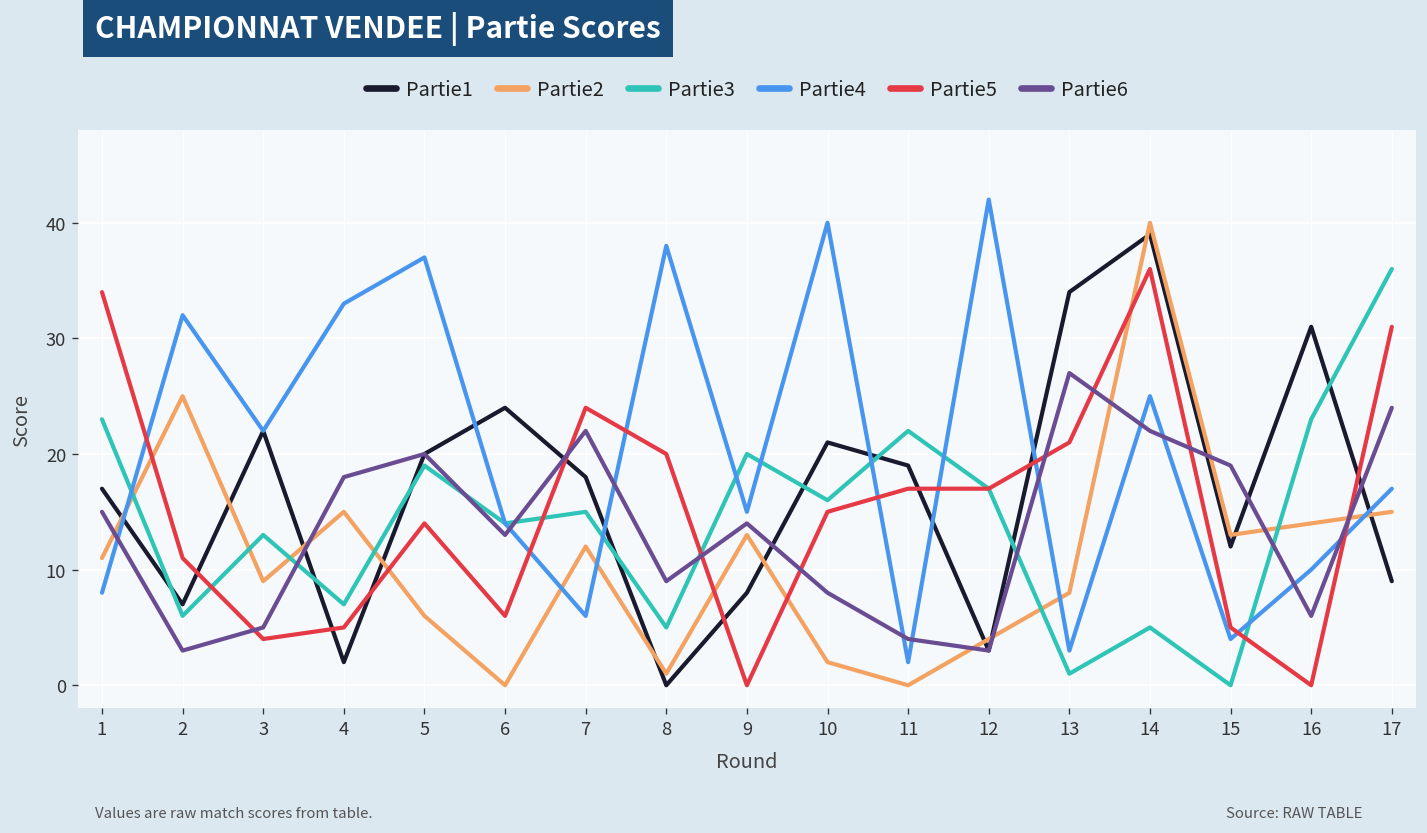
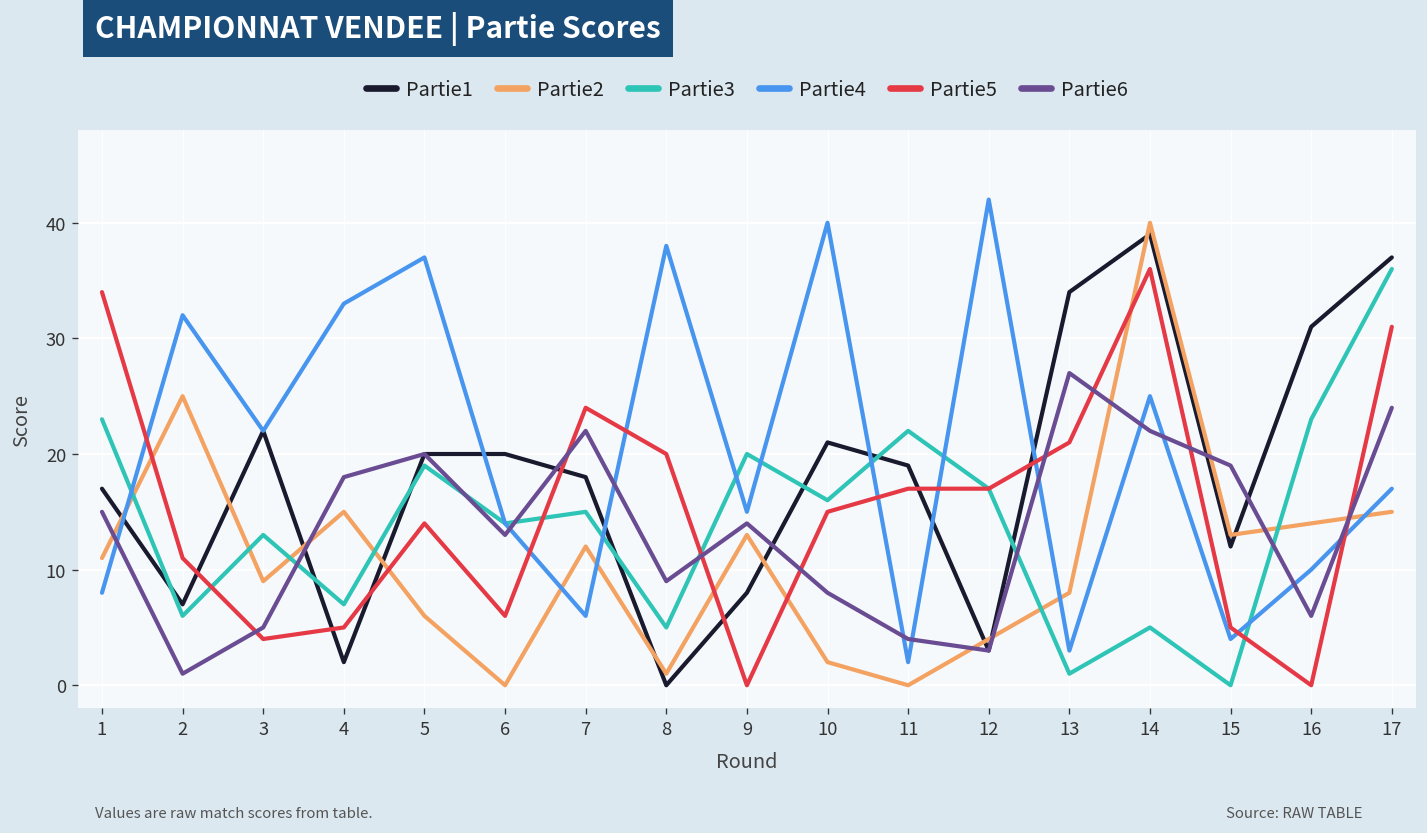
  {
    "Partie1": {
      "1": 17,
      "2": 7,
      "4": 2,
-     "6": 24,
+     "6": 20,
      "7": 18,
      "8": 0,
      "9": 8,
      "10": 21,
      "11": 19,
      "13": 34,
      "14": 39,
      "15": 12,
      "16": 31,
-     "17": 9
+     "17": 37
    },
    "Partie2": {
      "1": 11,
      "2": 25,
      "3": 9,
      "4": 15,
      "5": 6,
      "6": 0,
      "7": 12,
      "8": 1,
      "9": 13,
      "10": 2,
      "11": 0,
      "12": 4,
      "13": 8,
      "14": 40,
      "15": 13,
      "16": 14,
      "17": 15
    },
    "Partie3": {
      "1": 23,
      "2": 6,
      "3": 13,
      "4": 7,
      "5": 19,
      "7": 15,
      "8": 5,
      "9": 20,
      "10": 16,
      "11": 22,
      "13": 1,
      "14": 5,
      "15": 0,
      "16": 23,
      "17": 36
    },
    "Partie4": {
      "1": 8,
      "2": 32,
      "4": 33,
      "5": 37,
      "7": 6,
      "8": 38,
      "9": 15,
      "10": 40,
      "11": 2,
      "12": 42,
      "13": 3,
      "14": 25,
      "15": 4,
      "16": 10,
      "17": 17
    },
    "Partie5": {
      "1": 34,
      "2": 11,
      "3": 4,
      "4": 5,
      "5": 14,
      "6": 6,
      "7": 24,
      "8": 20,
      "9": 0,
      "10": 15,
      "11": 17,
      "13": 21,
      "14": 36,
      "15": 5,
      "16": 0,
      "17": 31
    },
    "Partie6": {
      "1": 15,
-     "2": 3,
+     "2": 1,
      "3": 5,
      "4": 18,
      "6": 13,
      "7": 22,
      "8": 9,
      "9": 14,
      "10": 8,
      "11": 4,
      "13": 27,
      "14": 22,
      "15": 19,
      "16": 6,
      "17": 24
    }
  }
